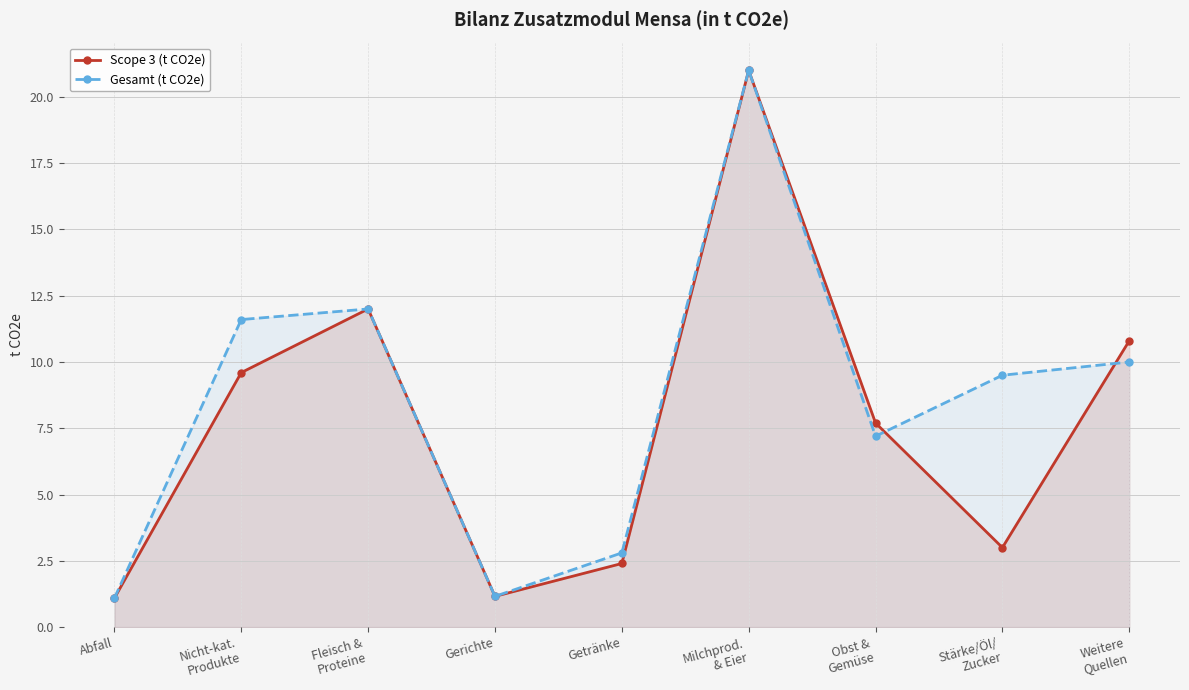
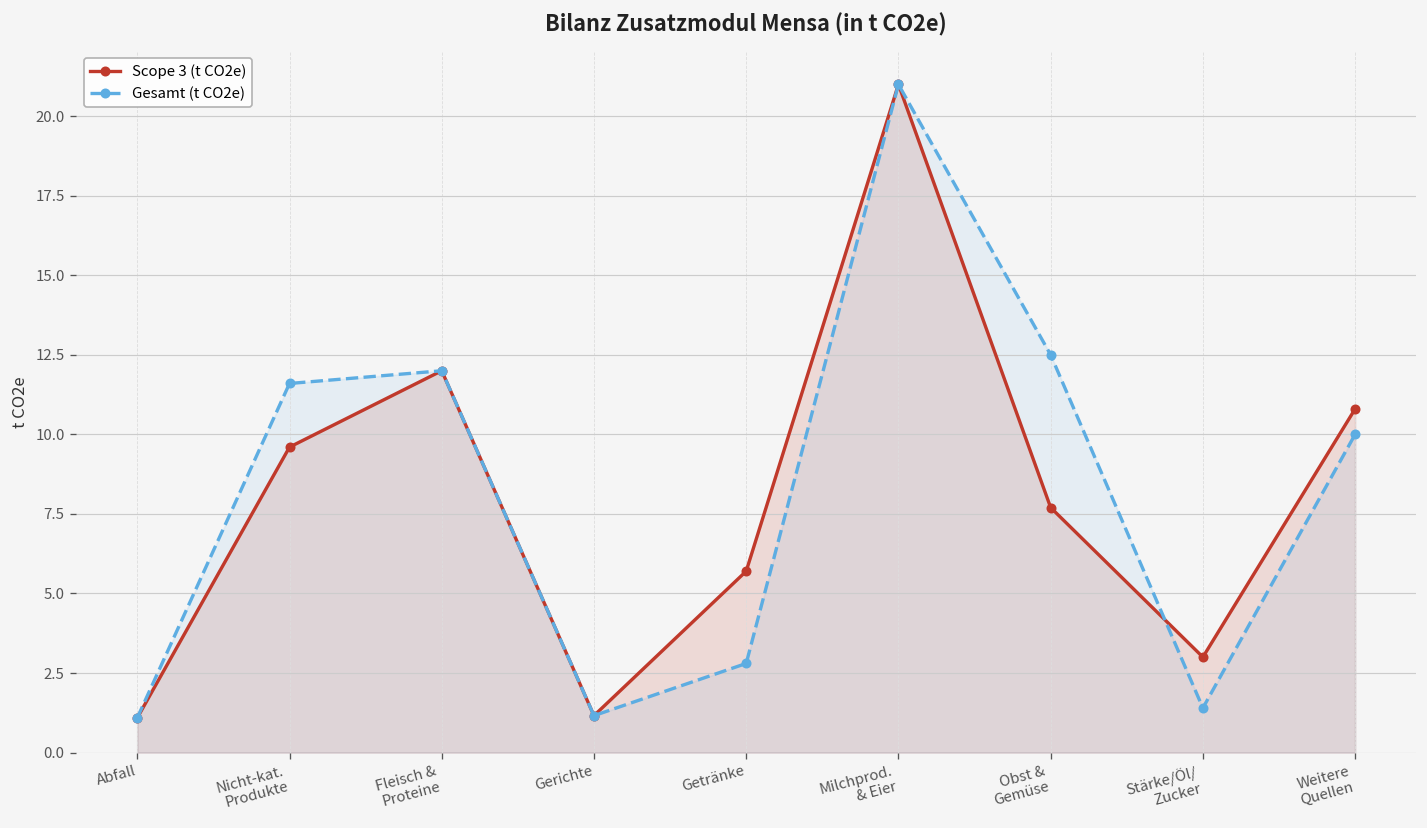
  {
    "Scope 3 (t CO2e)": {
      "Nicht-kat. Produkte": 9.6,
-     "Getränke": 2.4,
+     "Getränke": 5.7,
      "Obst & Gemüse": 7.7,
      "Stärke/Öl/ Zucker": 3.0,
      "Weitere Quellen": 10.8
    },
    "Gesamt (t CO2e)": {
      "Nicht-kat. Produkte": 11.6,
      "Getränke": 2.8,
-     "Obst & Gemüse": 7.2,
-     "Stärke/Öl/ Zucker": 9.5,
+     "Obst & Gemüse": 12.5,
+     "Stärke/Öl/ Zucker": 1.4,
      "Weitere Quellen": 10.0
    }
  }
